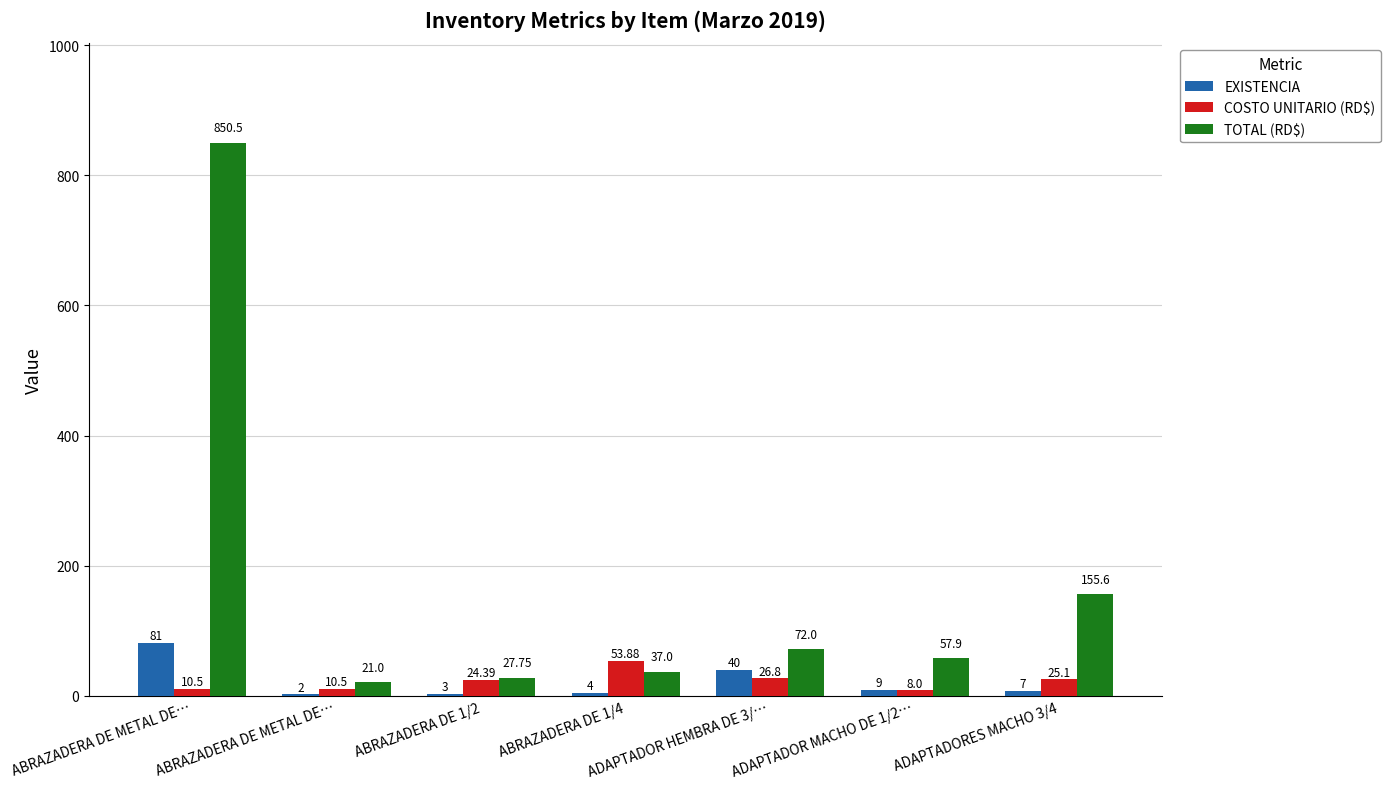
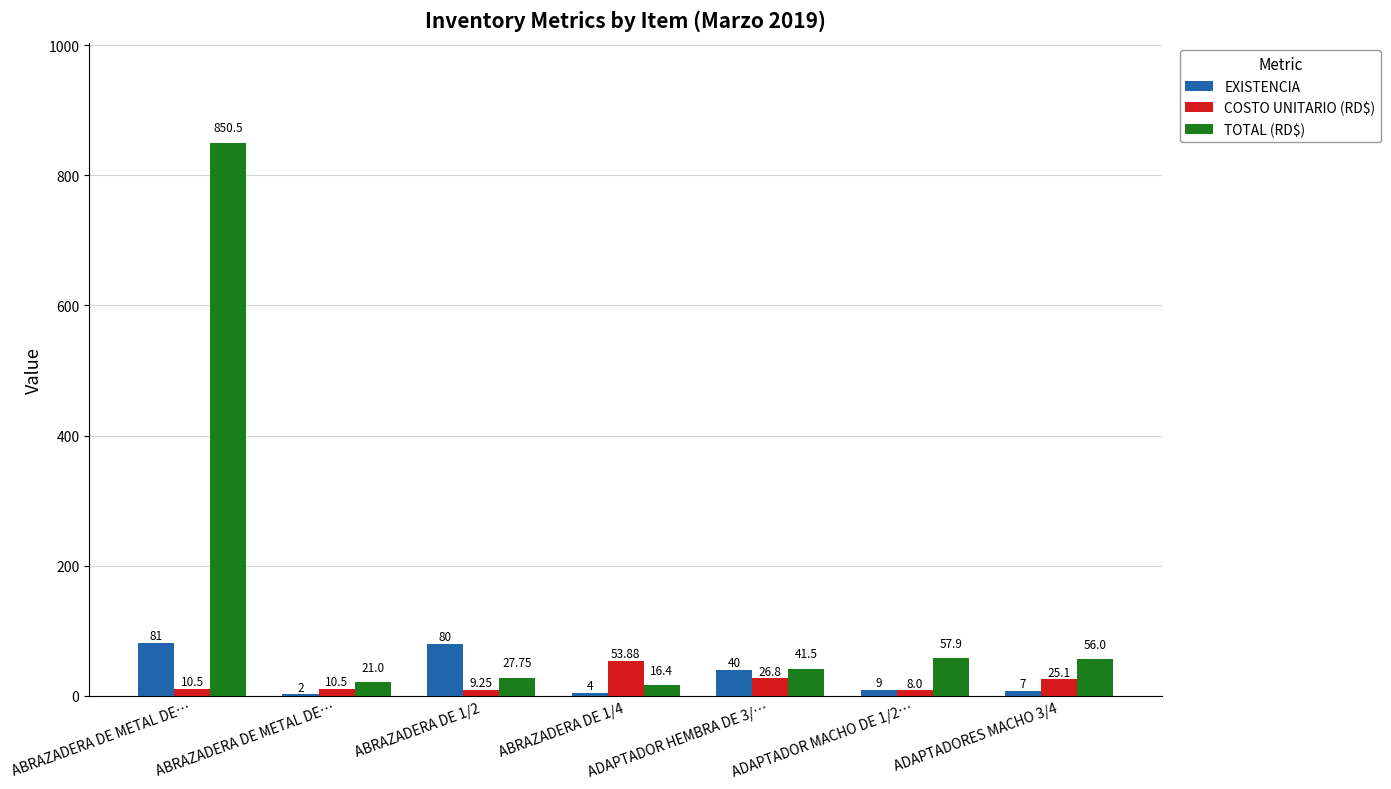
  {
    "EXISTENCIA": {
-     "ABRAZADERA DE 1/2": 3,
+     "ABRAZADERA DE 1/2": 80,
      "ABRAZADERA DE 1/4": 4,
      "ADAPTADOR HEMBRA DE 3/…": 40,
      "ADAPTADOR MACHO DE 1/2…": 9,
      "ADAPTADORES MACHO 3/4": 7
    },
    "COSTO UNITARIO (RD$)": {
-     "ABRAZADERA DE 1/2": 24.39,
+     "ABRAZADERA DE 1/2": 9.25,
      "ABRAZADERA DE 1/4": 53.88,
      "ADAPTADOR HEMBRA DE 3/…": 26.8,
      "ADAPTADOR MACHO DE 1/2…": 8.0,
      "ADAPTADORES MACHO 3/4": 25.1
    },
    "TOTAL (RD$)": {
      "ABRAZADERA DE 1/2": 27.75,
-     "ABRAZADERA DE 1/4": 37.0,
-     "ADAPTADOR HEMBRA DE 3/…": 72.0,
+     "ABRAZADERA DE 1/4": 16.4,
+     "ADAPTADOR HEMBRA DE 3/…": 41.5,
      "ADAPTADOR MACHO DE 1/2…": 57.9,
-     "ADAPTADORES MACHO 3/4": 155.6
+     "ADAPTADORES MACHO 3/4": 56.0
    }
  }
